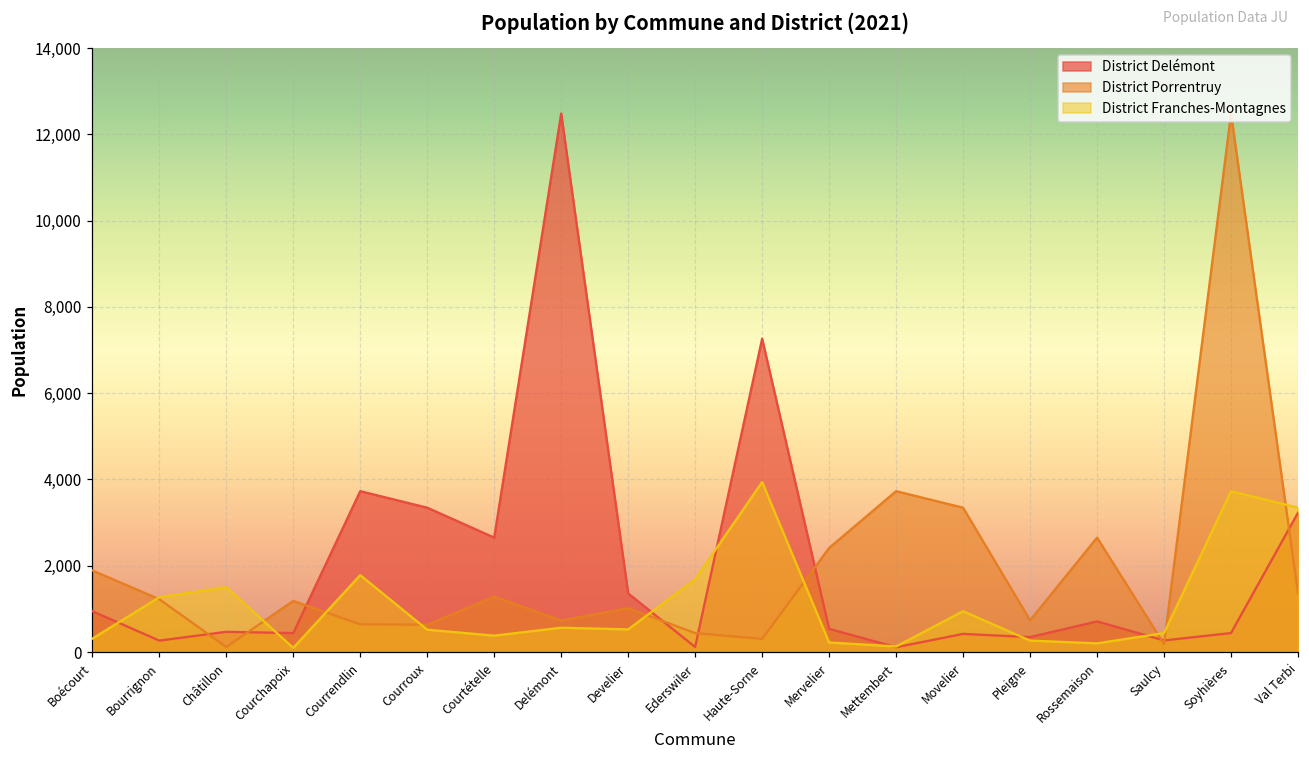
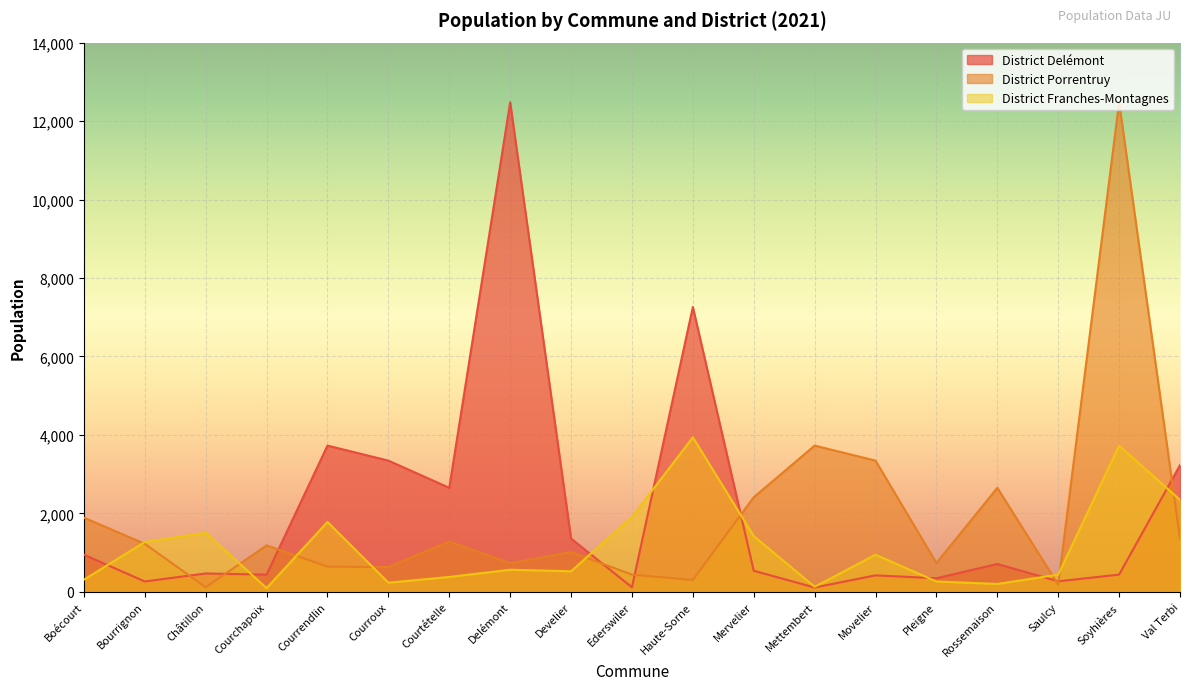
  {
    "District Franches-Montagnes": {
      "Boécourt": "300",
      "Châtillon": "1,500",
      "Courchapoix": "100",
      "Courrendlin": "1,800",
-     "Courroux": "500",
+     "Courroux": "200",
      "Courtételle": "400",
      "Delémont": "600",
      "Develier": "500",
-     "Ederswiler": "1,700",
+     "Ederswiler": "1,900",
      "Haute-Sorne": "3,900",
-     "Mervelier": "200",
+     "Mervelier": "1,400",
      "Movelier": "900",
      "Pleigne": "300",
      "Rossemaison": "200",
      "Saulcy": "400",
      "Soyhières": "3,700",
-     "Val Terbi": "3,300"
+     "Val Terbi": "2,300"
    }
  }
